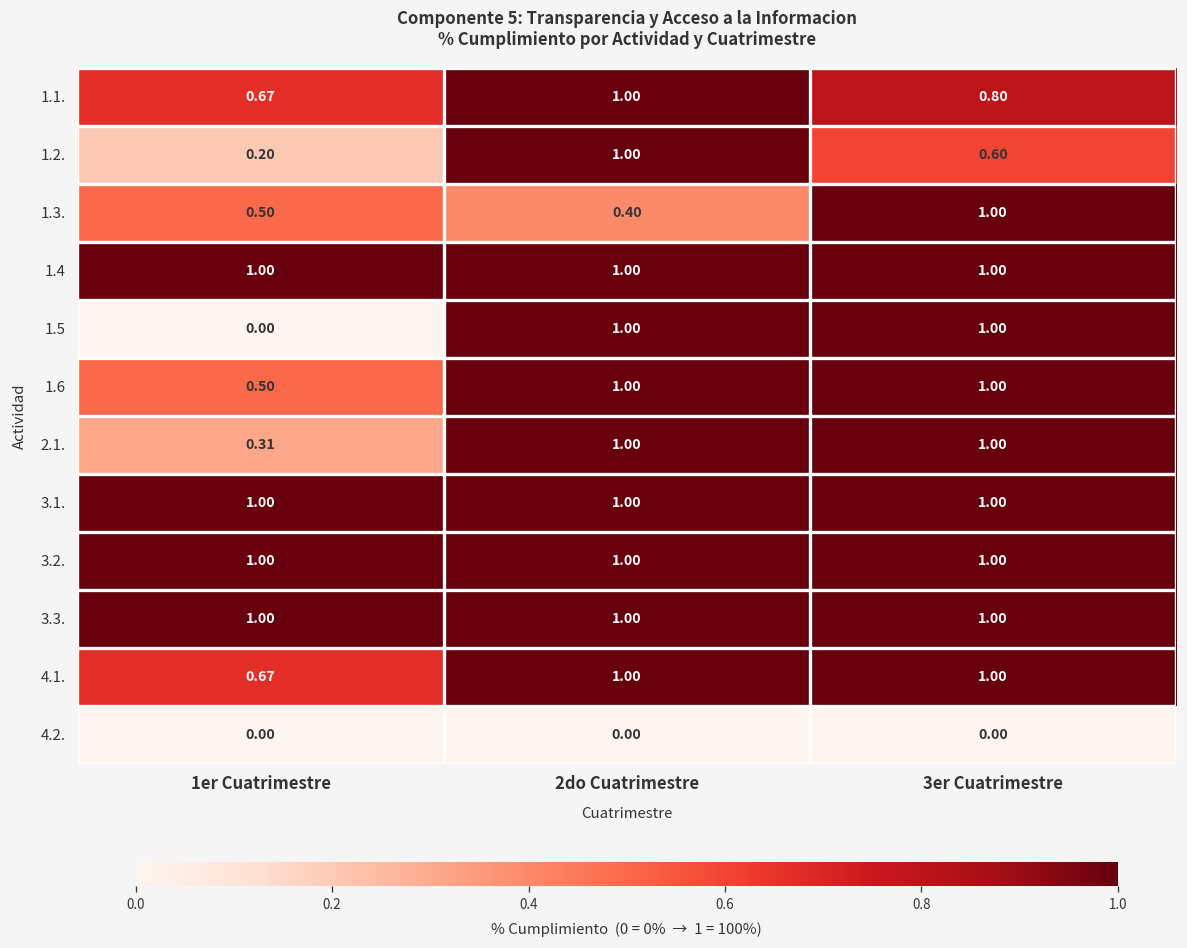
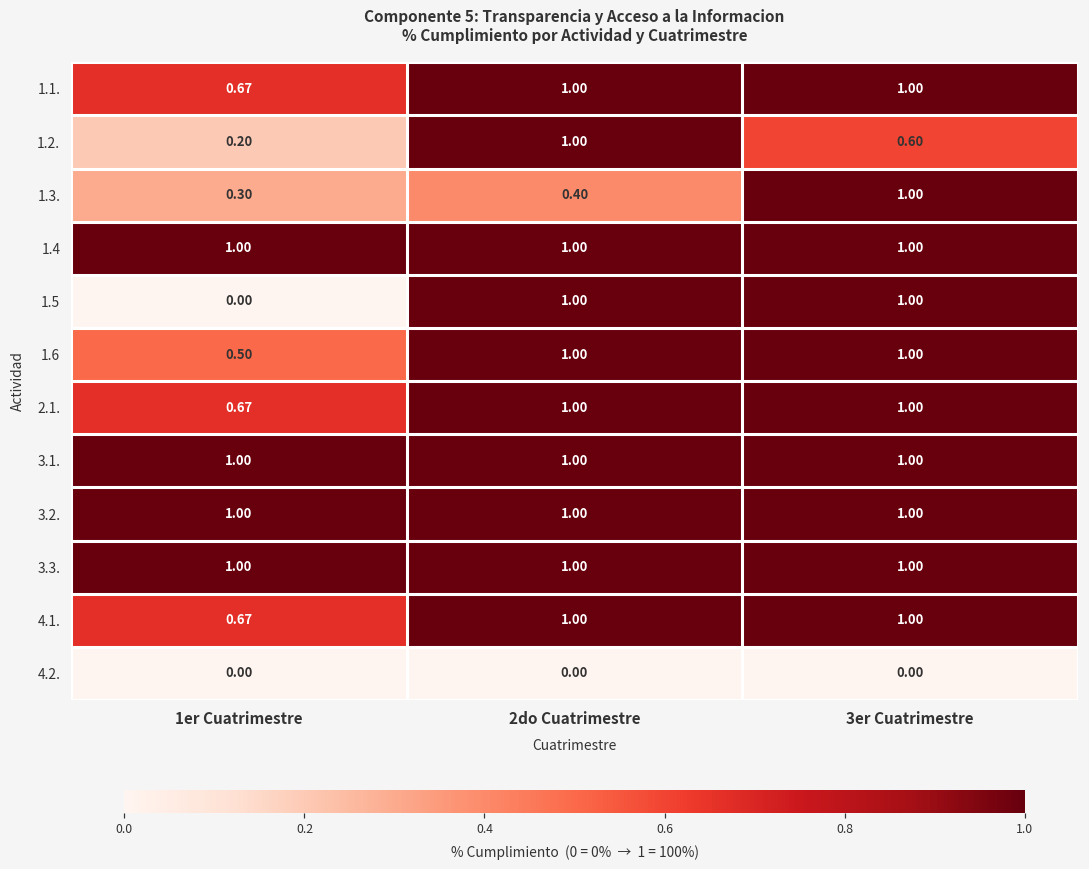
  {
    "1.1.": {
      "1er Cuatrimestre": 0.67,
      "2do Cuatrimestre": 1.00,
-     "3er Cuatrimestre": 0.80
+     "3er Cuatrimestre": 1.00
    },
    "1.2.": {
      "1er Cuatrimestre": 0.20,
      "2do Cuatrimestre": 1.00,
      "3er Cuatrimestre": 0.60
    },
    "1.3.": {
-     "1er Cuatrimestre": 0.50,
+     "1er Cuatrimestre": 0.30,
      "2do Cuatrimestre": 0.40,
      "3er Cuatrimestre": 1.00
    },
    "1.4": {
      "1er Cuatrimestre": 1.00,
      "2do Cuatrimestre": 1.00,
      "3er Cuatrimestre": 1.00
    },
    "1.5": {
      "1er Cuatrimestre": 0.00,
      "2do Cuatrimestre": 1.00,
      "3er Cuatrimestre": 1.00
    },
    "1.6": {
      "1er Cuatrimestre": 0.50,
      "2do Cuatrimestre": 1.00,
      "3er Cuatrimestre": 1.00
    },
    "2.1.": {
-     "1er Cuatrimestre": 0.31,
+     "1er Cuatrimestre": 0.67,
      "2do Cuatrimestre": 1.00,
      "3er Cuatrimestre": 1.00
    },
    "3.1.": {
      "1er Cuatrimestre": 1.00,
      "2do Cuatrimestre": 1.00,
      "3er Cuatrimestre": 1.00
    },
    "3.2.": {
      "1er Cuatrimestre": 1.00,
      "2do Cuatrimestre": 1.00,
      "3er Cuatrimestre": 1.00
    },
    "3.3.": {
      "1er Cuatrimestre": 1.00,
      "2do Cuatrimestre": 1.00,
      "3er Cuatrimestre": 1.00
    },
    "4.1.": {
      "1er Cuatrimestre": 0.67,
      "2do Cuatrimestre": 1.00,
      "3er Cuatrimestre": 1.00
    },
    "4.2.": {
      "1er Cuatrimestre": 0.00,
      "2do Cuatrimestre": 0.00,
      "3er Cuatrimestre": 0.00
    }
  }
